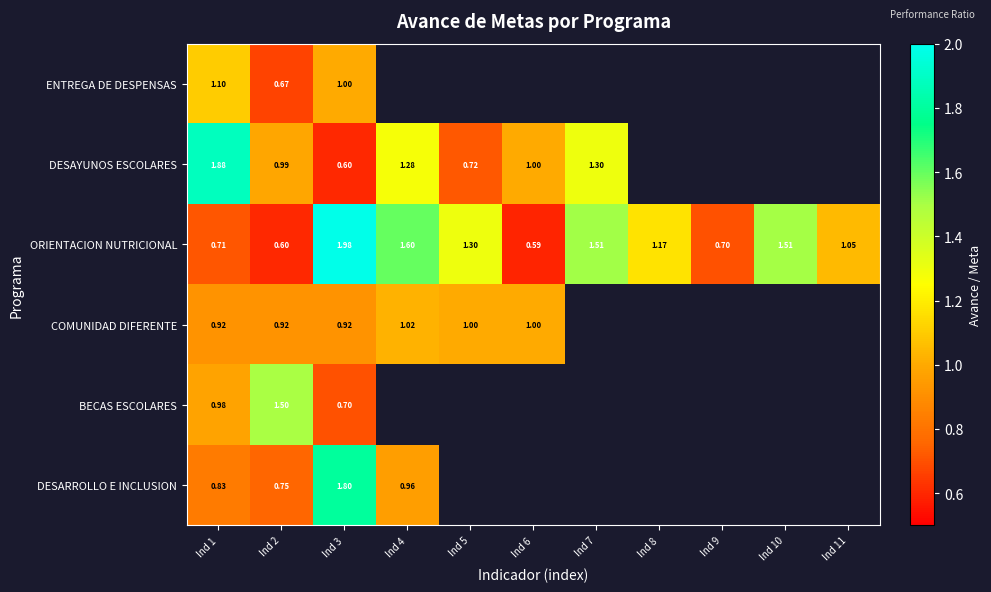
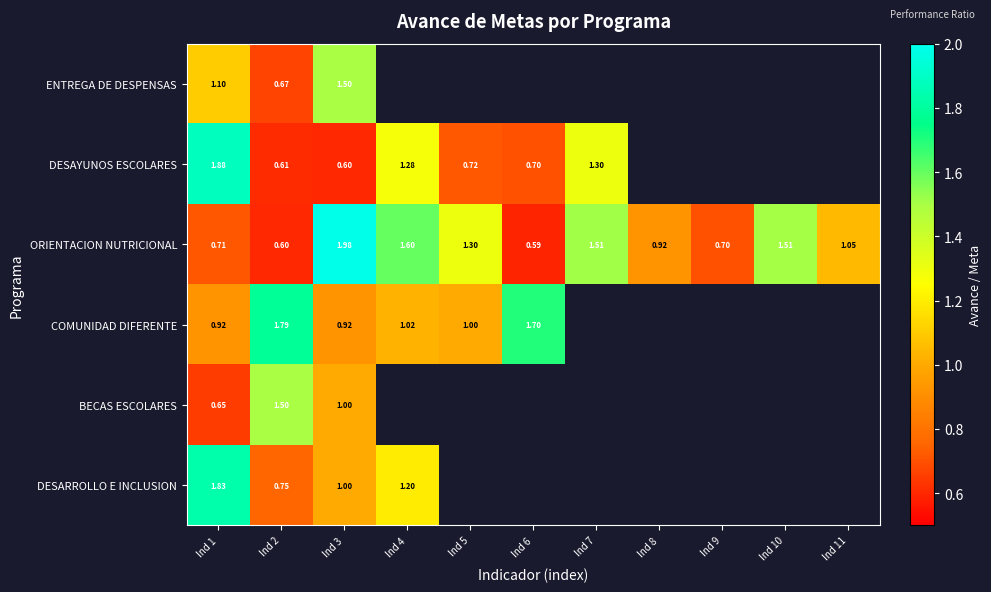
  {
    "ENTREGA DE DESPENSAS": {
      "Ind 1": 1.10,
      "Ind 2": 0.67,
-     "Ind 3": 1.00
+     "Ind 3": 1.50
    },
    "DESAYUNOS ESCOLARES": {
      "Ind 1": 1.88,
-     "Ind 2": 0.99,
+     "Ind 2": 0.61,
      "Ind 3": 0.60,
      "Ind 4": 1.28,
      "Ind 5": 0.72,
-     "Ind 6": 1.00,
+     "Ind 6": 0.70,
      "Ind 7": 1.30
    },
    "ORIENTACION NUTRICIONAL": {
      "Ind 1": 0.71,
      "Ind 2": 0.60,
      "Ind 3": 1.98,
      "Ind 4": 1.60,
      "Ind 5": 1.30,
      "Ind 6": 0.59,
      "Ind 7": 1.51,
-     "Ind 8": 1.17,
+     "Ind 8": 0.92,
      "Ind 9": 0.70,
      "Ind 10": 1.51,
      "Ind 11": 1.05
    },
    "COMUNIDAD DIFERENTE": {
      "Ind 1": 0.92,
-     "Ind 2": 0.92,
+     "Ind 2": 1.79,
      "Ind 3": 0.92,
      "Ind 4": 1.02,
      "Ind 5": 1.00,
-     "Ind 6": 1.00
+     "Ind 6": 1.70
    },
    "BECAS ESCOLARES": {
-     "Ind 1": 0.98,
+     "Ind 1": 0.65,
      "Ind 2": 1.50,
-     "Ind 3": 0.70
+     "Ind 3": 1.00
    },
    "DESARROLLO E INCLUSION": {
-     "Ind 1": 0.83,
+     "Ind 1": 1.83,
      "Ind 2": 0.75,
-     "Ind 3": 1.80,
-     "Ind 4": 0.96
+     "Ind 3": 1.00,
+     "Ind 4": 1.20
    }
  }
